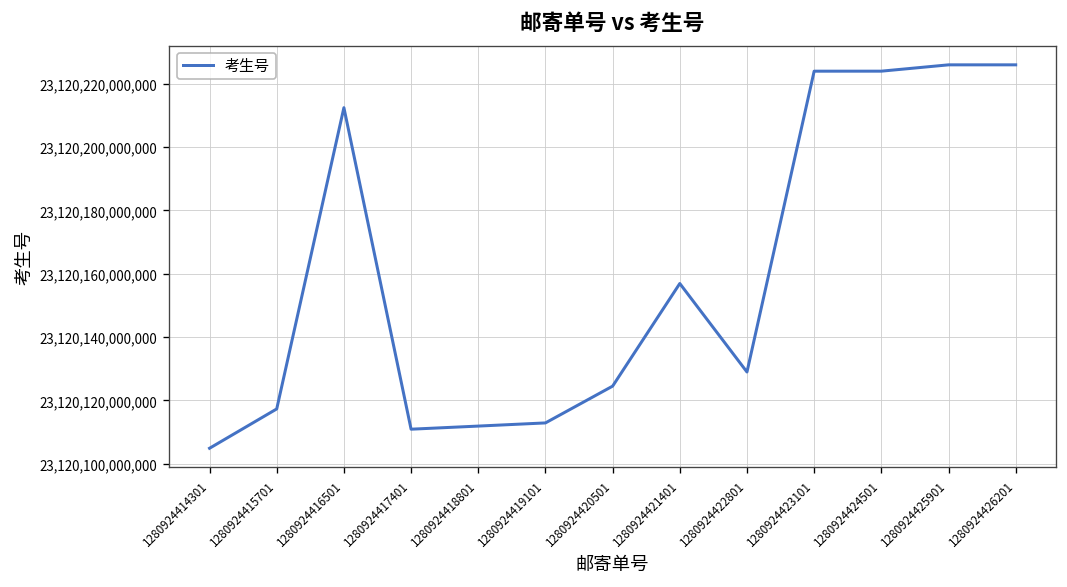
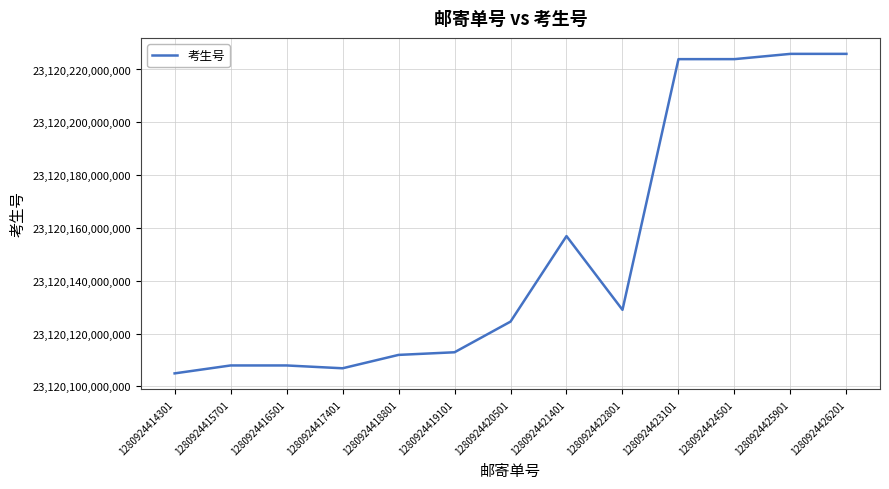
  {
    "1280924414301": "23,120,105,000,000",
-   "1280924415701": "23,120,117,000,000",
-   "1280924416501": "23,120,212,000,000",
-   "1280924417401": "23,120,111,000,000",
+   "1280924415701": "23,120,108,000,000",
+   "1280924416501": "23,120,108,000,000",
+   "1280924417401": "23,120,107,000,000",
    "1280924418801": "23,120,112,000,000",
    "1280924419101": "23,120,113,000,000",
    "1280924420501": "23,120,125,000,000",
    "1280924421401": "23,120,157,000,000",
    "1280924422801": "23,120,129,000,000",
    "1280924423101": "23,120,224,000,000",
    "1280924424501": "23,120,224,000,000",
    "1280924425901": "23,120,226,000,000",
    "1280924426201": "23,120,226,000,000"
  }
